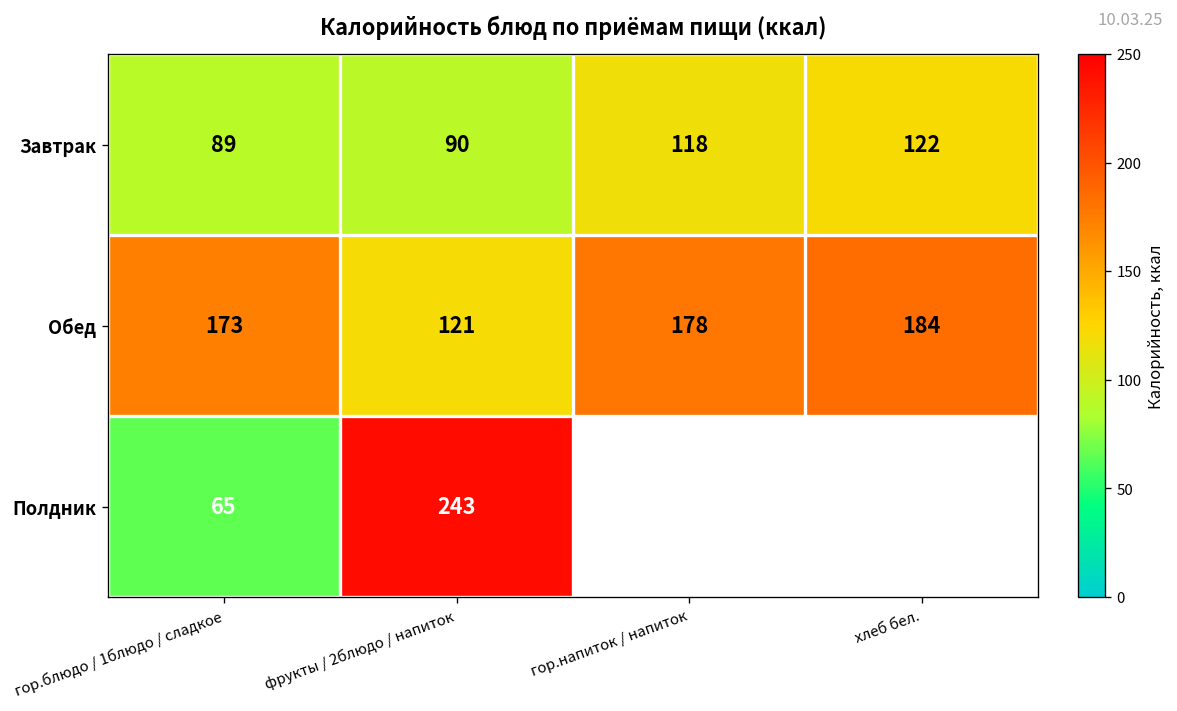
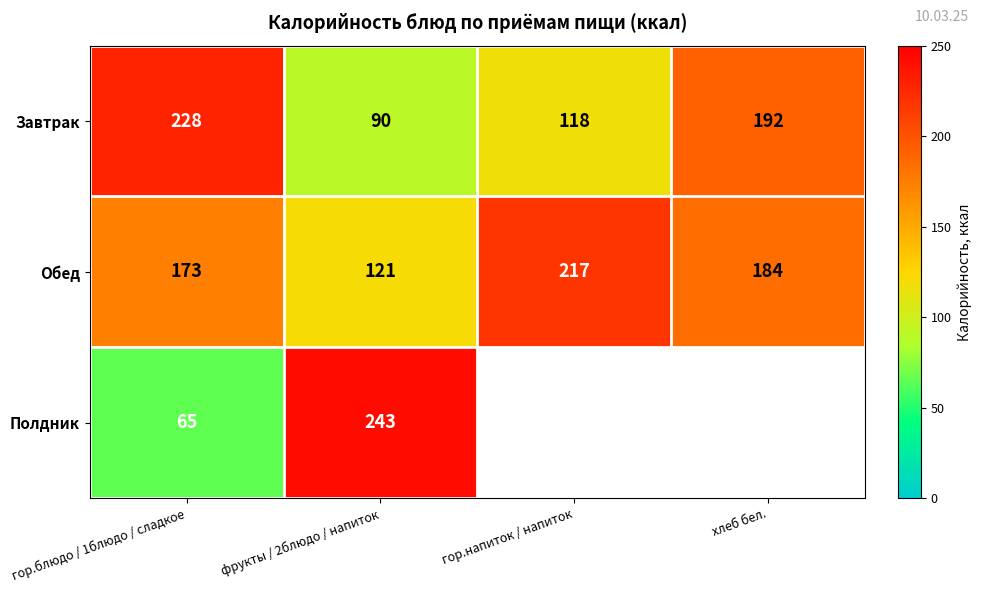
  {
    "Завтрак": {
-     "гор.блюдо / 1блюдо / сладкое": 89,
+     "гор.блюдо / 1блюдо / сладкое": 228,
      "фрукты / 2блюдо / напиток": 90,
      "гор.напиток / напиток": 118,
-     "хлеб бел.": 122
+     "хлеб бел.": 192
    },
    "Обед": {
      "гор.блюдо / 1блюдо / сладкое": 173,
      "фрукты / 2блюдо / напиток": 121,
-     "гор.напиток / напиток": 178,
+     "гор.напиток / напиток": 217,
      "хлеб бел.": 184
    },
    "Полдник": {
      "гор.блюдо / 1блюдо / сладкое": 65,
      "фрукты / 2блюдо / напиток": 243
    }
  }
